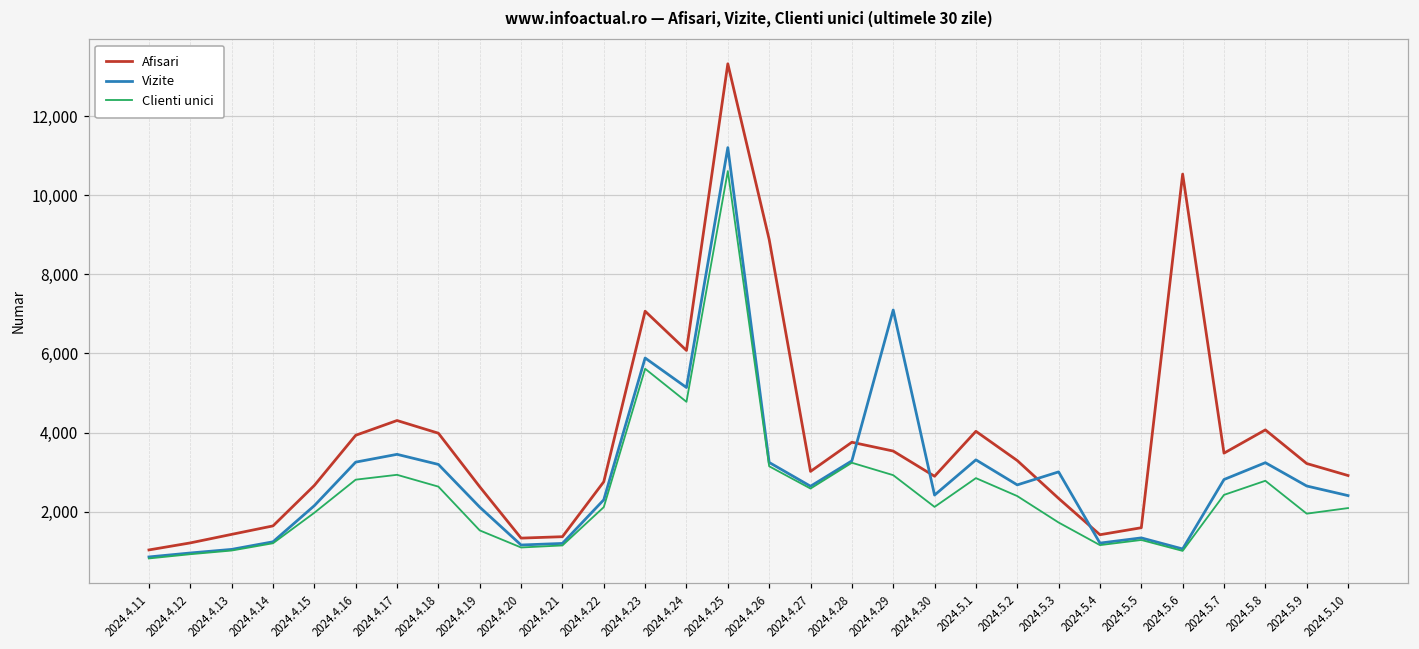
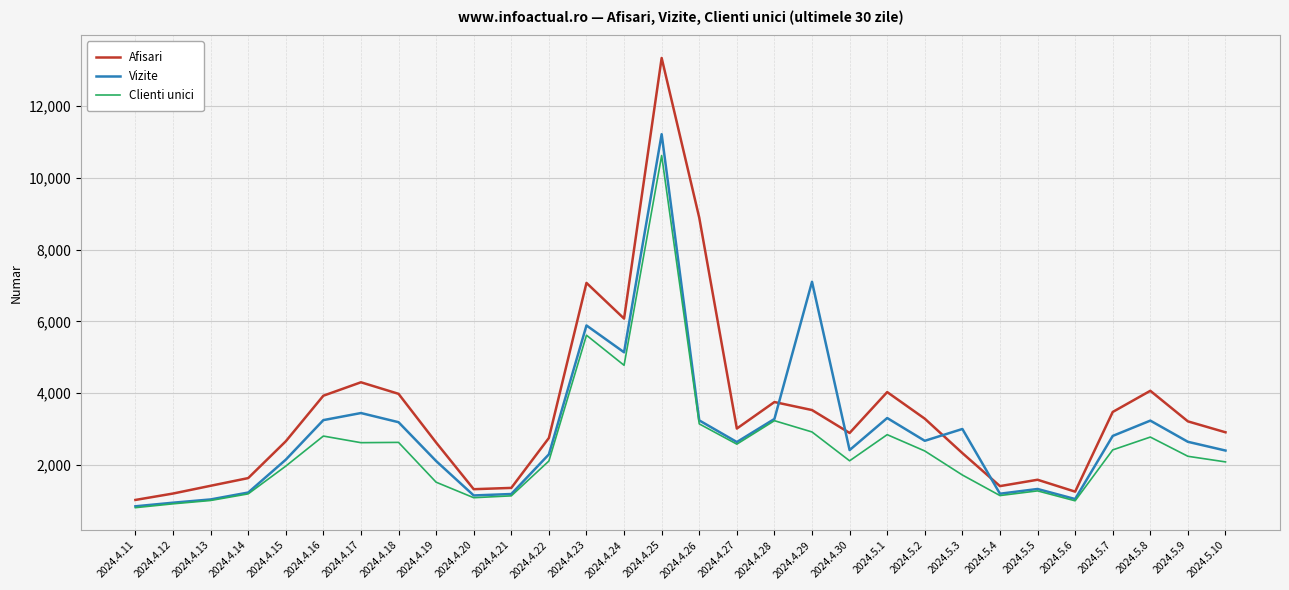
  {
    "Afisari": {
      "2024.4.11": "1,000",
      "2024.4.12": "1,200",
      "2024.4.13": "1,400",
      "2024.4.14": "1,600",
      "2024.4.15": "2,700",
      "2024.4.16": "3,900",
      "2024.4.17": "4,300",
      "2024.4.18": "4,000",
      "2024.4.19": "2,600",
      "2024.4.20": "1,300",
      "2024.4.21": "1,400",
      "2024.4.22": "2,800",
      "2024.4.23": "7,100",
      "2024.4.24": "6,100",
      "2024.4.25": "13,300",
      "2024.4.26": "8,900",
      "2024.4.27": "3,000",
      "2024.4.28": "3,800",
      "2024.4.29": "3,500",
      "2024.4.30": "2,900",
      "2024.5.1": "4,000",
      "2024.5.2": "3,300",
      "2024.5.3": "2,300",
      "2024.5.4": "1,400",
      "2024.5.5": "1,600",
-     "2024.5.6": "10,500",
+     "2024.5.6": "1,300",
      "2024.5.7": "3,500",
      "2024.5.8": "4,100",
      "2024.5.9": "3,200",
      "2024.5.10": "2,900"
    },
    "Vizite": {
      "2024.4.15": "2,100",
      "2024.4.16": "3,300",
      "2024.4.17": "3,400",
      "2024.4.18": "3,200",
      "2024.4.19": "2,100",
      "2024.4.22": "2,300",
      "2024.4.23": "5,900",
      "2024.4.24": "5,100",
      "2024.4.25": "11,200",
      "2024.4.26": "3,200",
      "2024.4.29": "7,100",
      "2024.4.30": "2,400",
      "2024.5.1": "3,300",
      "2024.5.2": "2,700",
      "2024.5.3": "3,000",
      "2024.5.7": "2,800",
      "2024.5.8": "3,200",
      "2024.5.9": "2,600",
      "2024.5.10": "2,400"
    },
    "Clienti unici": {
      "2024.4.15": "2,000",
      "2024.4.16": "2,800",
-     "2024.4.17": "2,900",
+     "2024.4.17": "2,600",
      "2024.4.18": "2,600",
      "2024.4.19": "1,500",
      "2024.4.22": "2,100",
      "2024.4.23": "5,600",
      "2024.4.24": "4,800",
      "2024.4.25": "10,600",
      "2024.4.26": "3,100",
      "2024.4.29": "2,900",
      "2024.4.30": "2,100",
      "2024.5.1": "2,800",
      "2024.5.2": "2,400",
      "2024.5.3": "1,700",
      "2024.5.7": "2,400",
      "2024.5.8": "2,800",
-     "2024.5.9": "1,900",
+     "2024.5.9": "2,200",
      "2024.5.10": "2,100"
    }
  }
